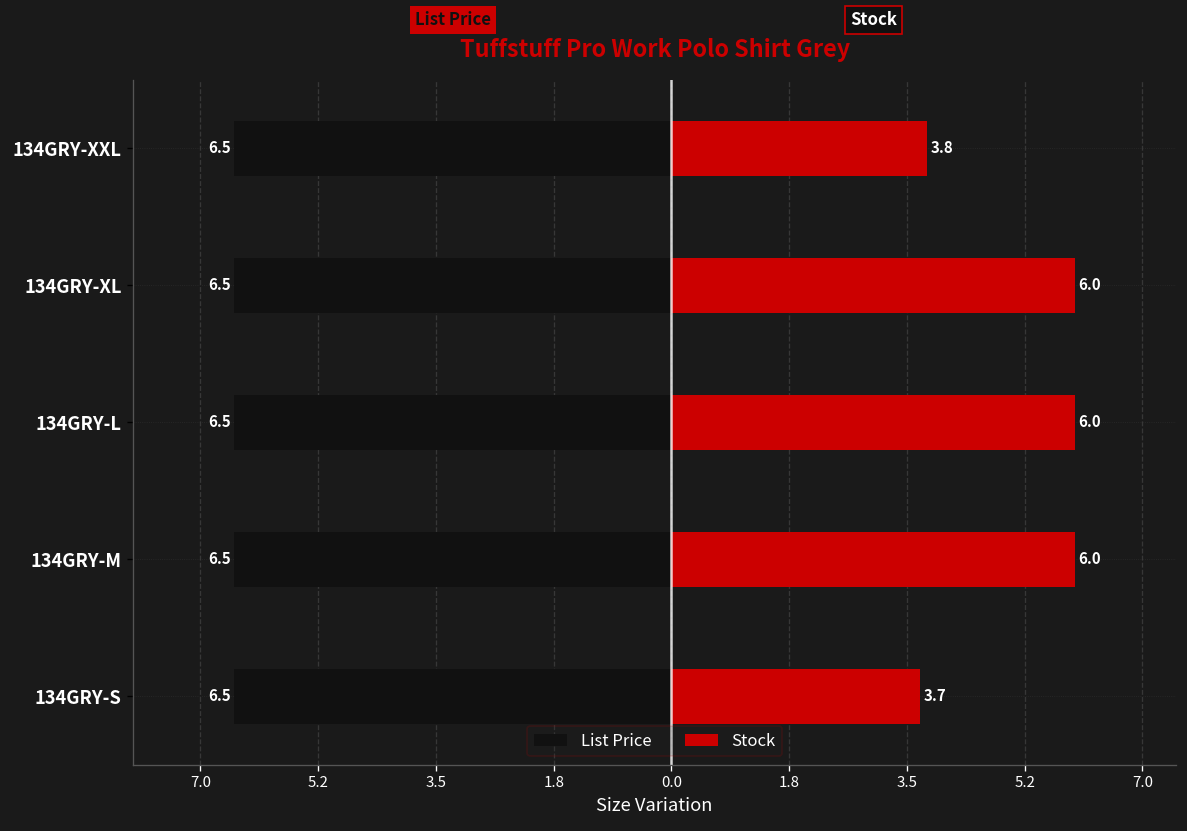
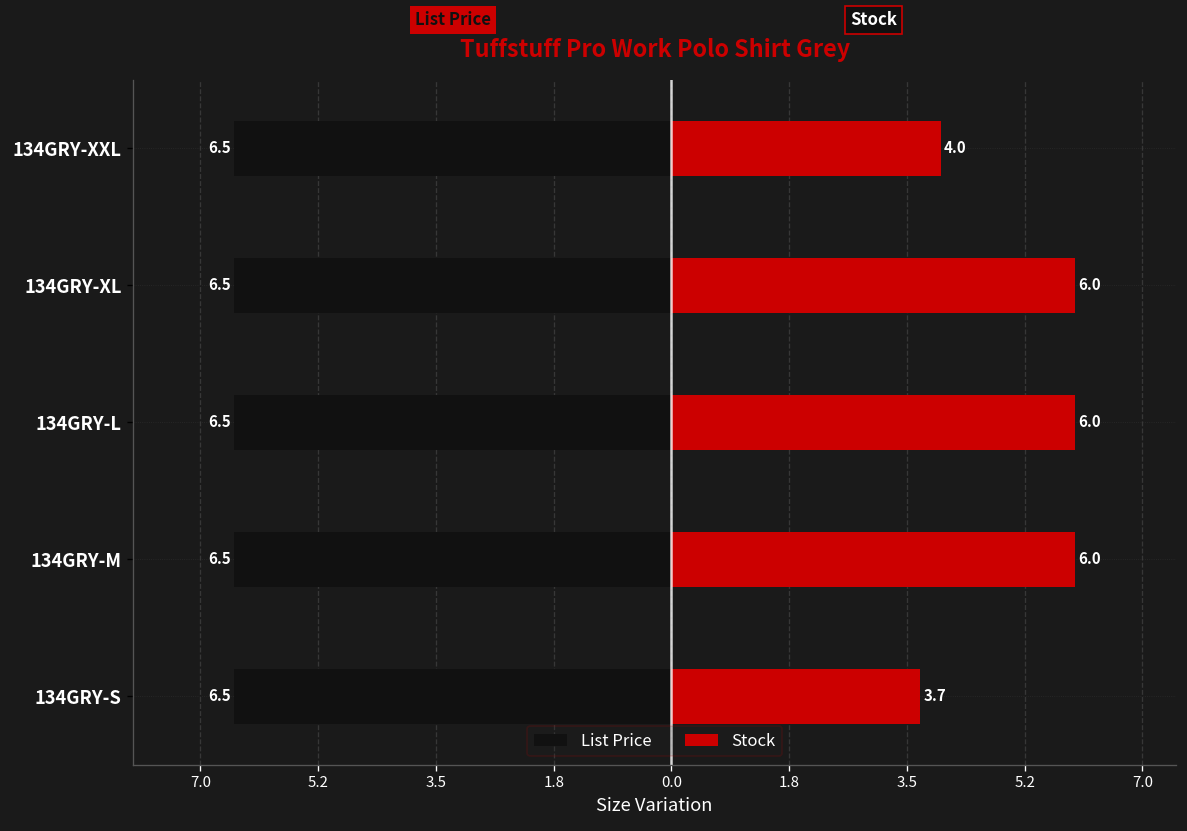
  {
    "Stock": {
-     "134GRY-XXL": 3.8,
+     "134GRY-XXL": 4.0,
      "134GRY-XL": 6.0,
      "134GRY-L": 6.0,
      "134GRY-M": 6.0,
      "134GRY-S": 3.7
    }
  }
